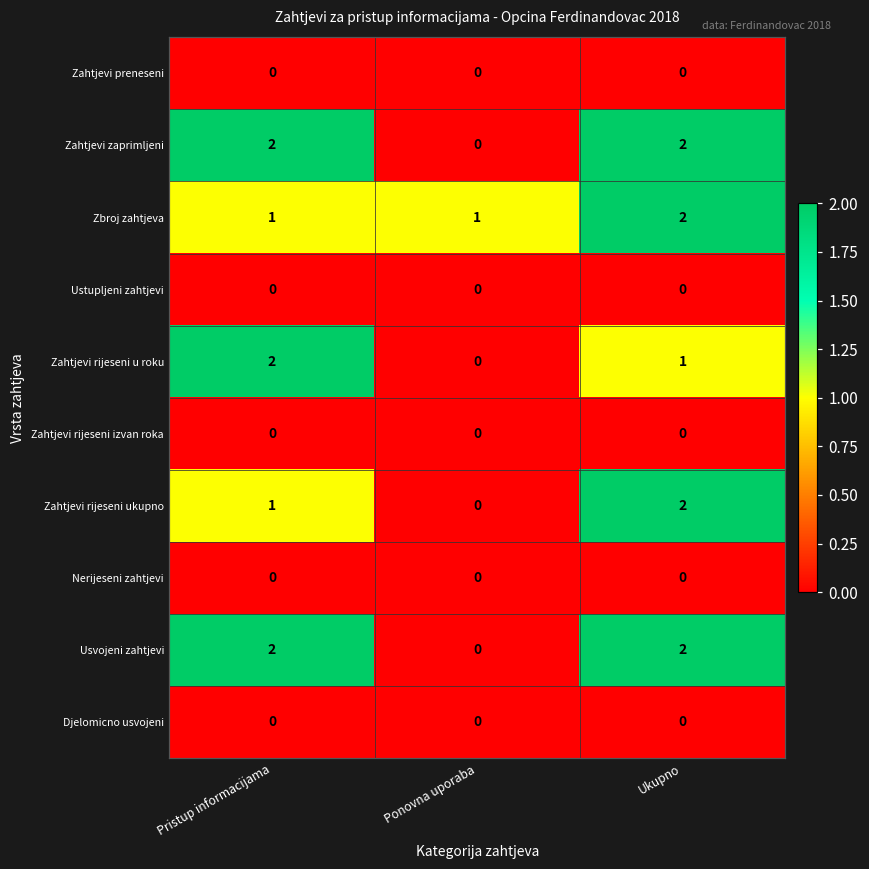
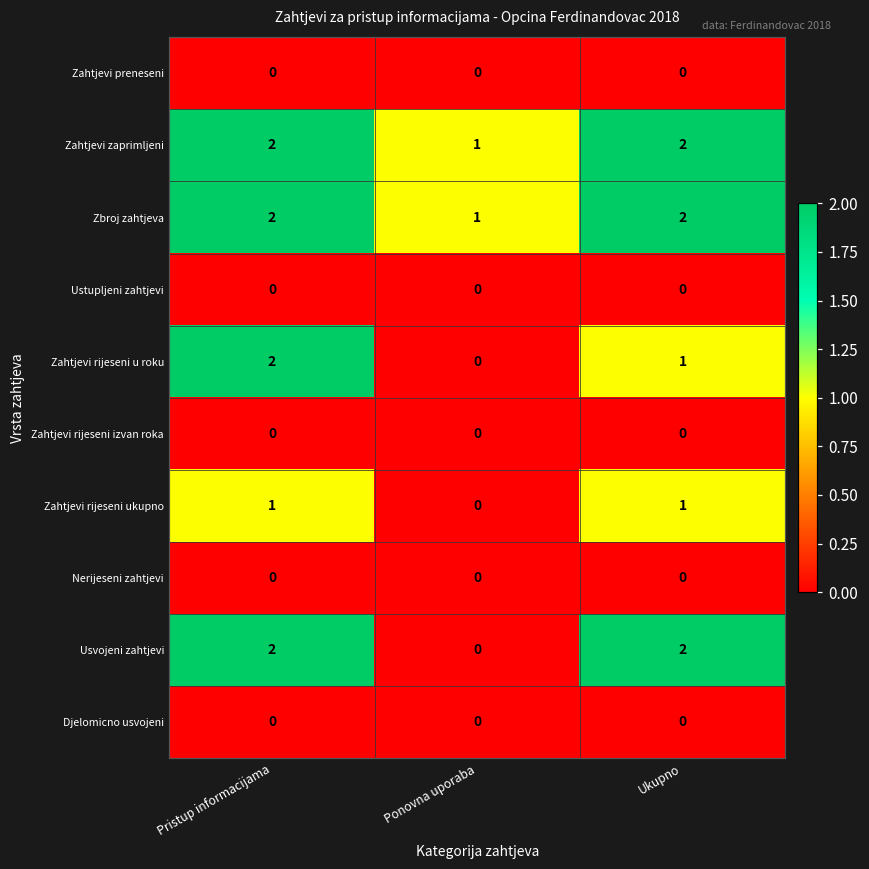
  {
    "Zahtjevi preneseni": {
      "Pristup informacijama": 0,
      "Ponovna uporaba": 0,
      "Ukupno": 0
    },
    "Zahtjevi zaprimljeni": {
      "Pristup informacijama": 2,
-     "Ponovna uporaba": 0,
+     "Ponovna uporaba": 1,
      "Ukupno": 2
    },
    "Zbroj zahtjeva": {
-     "Pristup informacijama": 1,
+     "Pristup informacijama": 2,
      "Ponovna uporaba": 1,
      "Ukupno": 2
    },
    "Ustupljeni zahtjevi": {
      "Pristup informacijama": 0,
      "Ponovna uporaba": 0,
      "Ukupno": 0
    },
    "Zahtjevi rijeseni u roku": {
      "Pristup informacijama": 2,
      "Ponovna uporaba": 0,
      "Ukupno": 1
    },
    "Zahtjevi rijeseni izvan roka": {
      "Pristup informacijama": 0,
      "Ponovna uporaba": 0,
      "Ukupno": 0
    },
    "Zahtjevi rijeseni ukupno": {
      "Pristup informacijama": 1,
      "Ponovna uporaba": 0,
-     "Ukupno": 2
+     "Ukupno": 1
    },
    "Nerijeseni zahtjevi": {
      "Pristup informacijama": 0,
      "Ponovna uporaba": 0,
      "Ukupno": 0
    },
    "Usvojeni zahtjevi": {
      "Pristup informacijama": 2,
      "Ponovna uporaba": 0,
      "Ukupno": 2
    },
    "Djelomicno usvojeni": {
      "Pristup informacijama": 0,
      "Ponovna uporaba": 0,
      "Ukupno": 0
    }
  }
